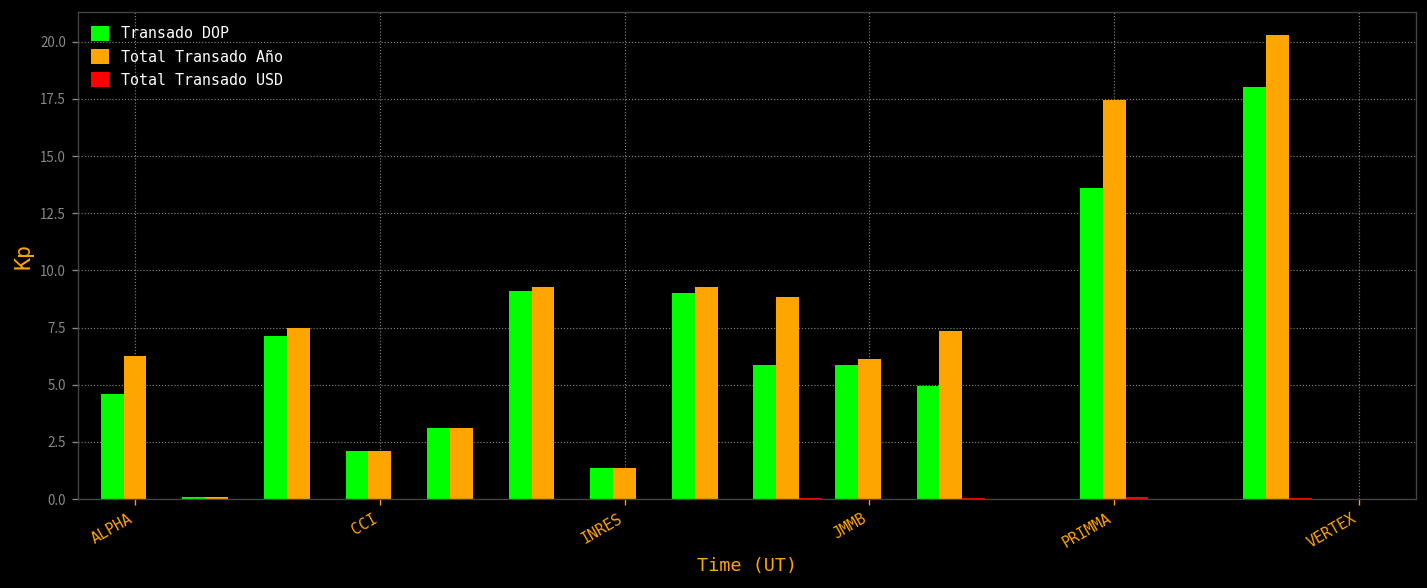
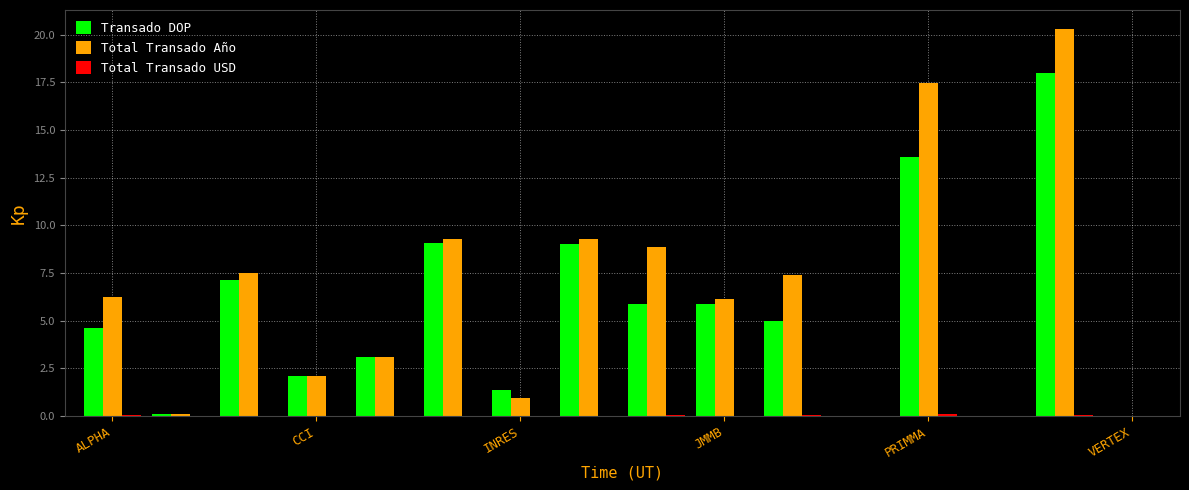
  {
    "Total Transado Año": {
      "ALPHA": 6.3,
      "CCI": 2.1,
-     "INRES": 1.4,
+     "INRES": 1.0,
      "JMMB": 6.1,
      "PRIMMA": 17.5
    }
  }
